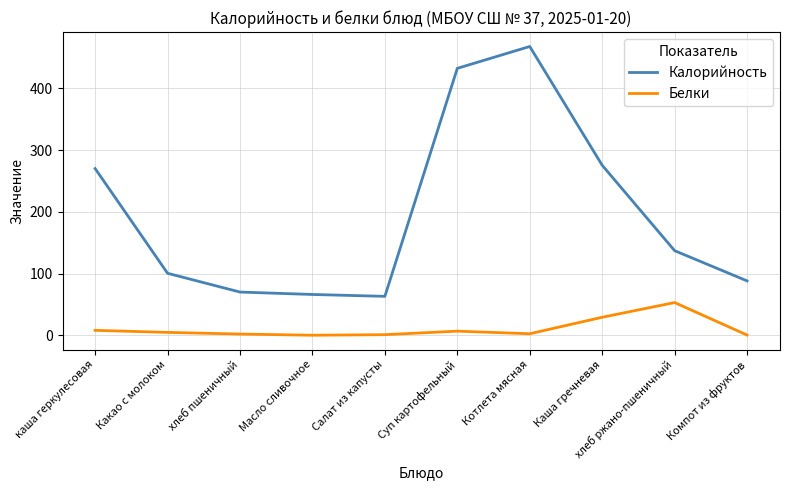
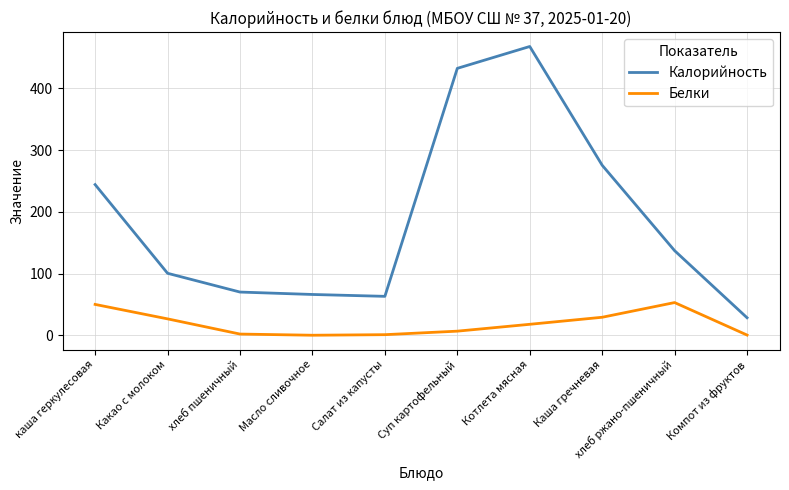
  {
    "Калорийность": {
-     "каша геркулесовая": 270,
+     "каша геркулесовая": 240,
      "Какао с молоком": 100,
      "хлеб пшеничный": 70,
      "Масло сливочное": 70,
      "Салат из капусты": 60,
      "Суп картофельный": 430,
      "Котлета мясная": 470,
      "Каша гречневая": 280,
      "хлеб ржано-пшеничный": 140,
-     "Компот из фруктов": 90
+     "Компот из фруктов": 30
    },
    "Белки": {
-     "каша геркулесовая": 10,
-     "Какао с молоком": 0,
+     "каша геркулесовая": 50,
+     "Какао с молоком": 30,
      "хлеб пшеничный": 0,
      "Масло сливочное": 0,
      "Салат из капусты": 0,
      "Суп картофельный": 10,
-     "Котлета мясная": 0,
+     "Котлета мясная": 20,
      "Каша гречневая": 30,
      "хлеб ржано-пшеничный": 50,
      "Компот из фруктов": 0
    }
  }
